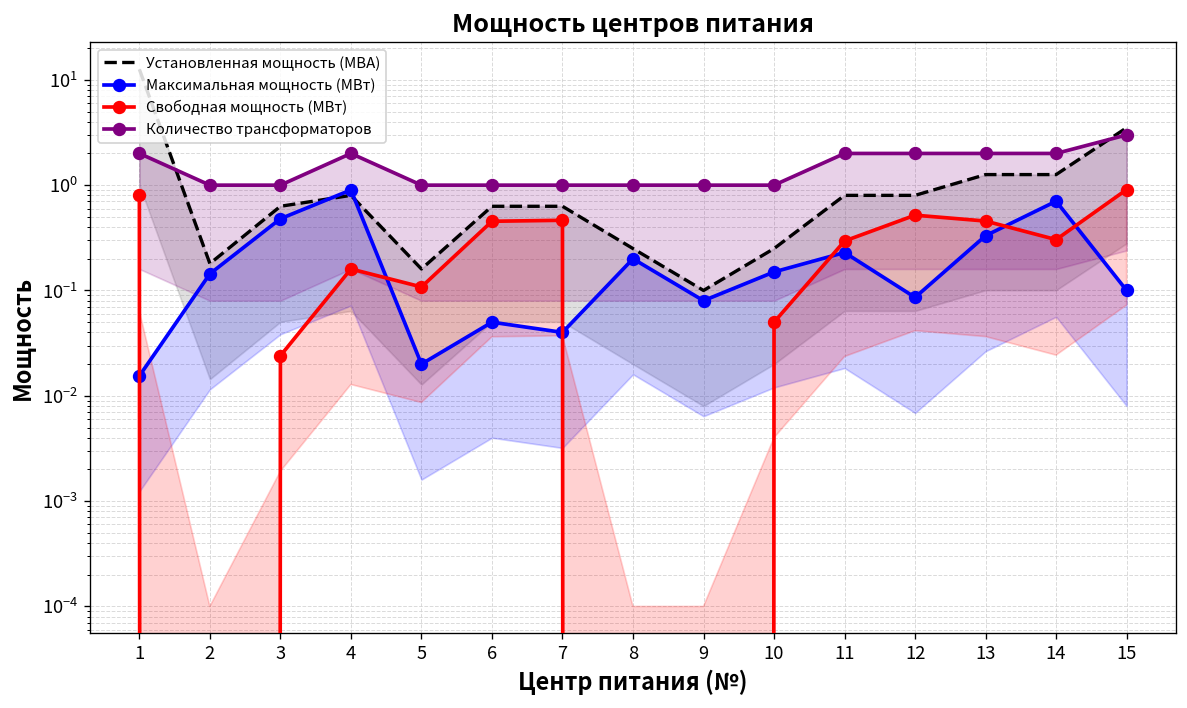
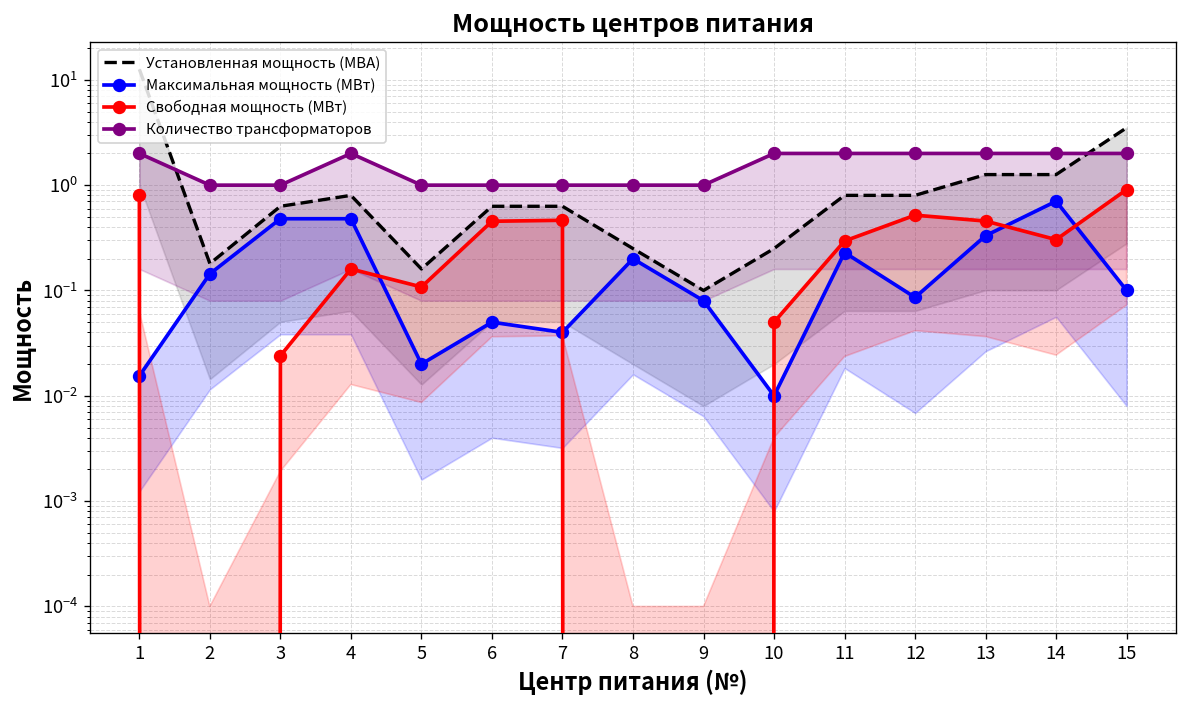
  {
    "Установленная мощность (МВА)": {
      "2": 0.18,
      "3": 0.6,
      "4": 0.8,
      "5": 0.16,
      "6": 0.6,
      "7": 0.6,
      "8": 0.25,
      "9": 0.10,
      "10": 0.25,
      "11": 0.8,
      "12": 0.8,
      "13": 1.3,
      "14": 1.3,
      "15": 3.5
    },
    "Максимальная мощность (МВт)": {
      "1": 0.015,
      "2": 0.14,
      "3": 0.5,
-     "4": 0.9,
+     "4": 0.5,
      "5": 0.02,
      "6": 0.05,
      "7": 0.04,
      "8": 0.20,
      "9": 0.08,
-     "10": 0.15,
+     "10": 0.01,
      "11": 0.23,
      "12": 0.09,
      "13": 0.33,
      "14": 0.7,
      "15": 0.10
    },
    "Количество трансформаторов": {
      "1": 2,
      "2": 1,
      "3": 1,
      "4": 2,
      "5": 1,
      "6": 1,
      "7": 1,
      "8": 1,
      "9": 1,
-     "10": 1,
+     "10": 2,
      "11": 2,
      "12": 2,
      "13": 2,
      "14": 2,
-     "15": 3
+     "15": 2
    }
  }
